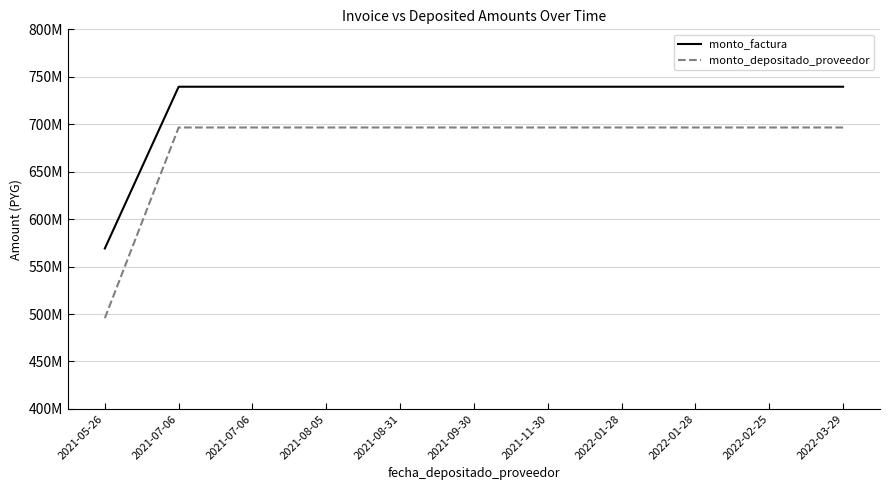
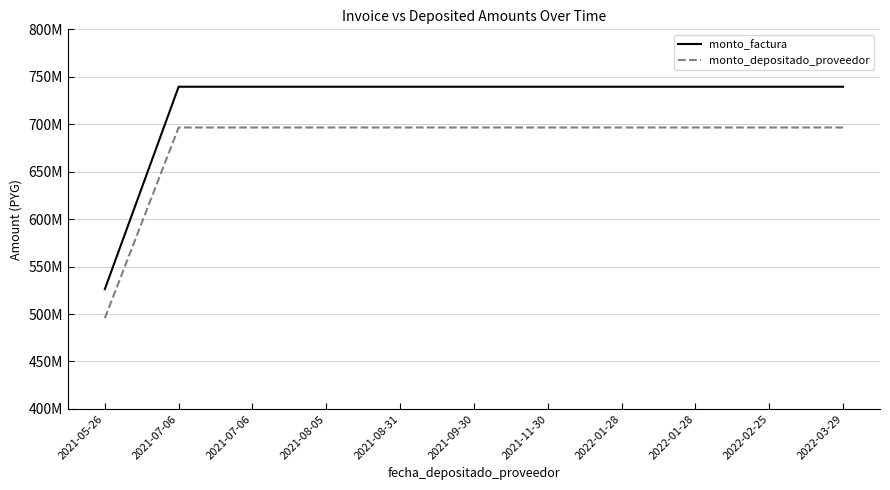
  {
    "monto_factura": {
-     "2021-05-26": 570000000,
+     "2021-05-26": 530000000,
      "2021-08-05": 740000000,
      "2021-08-31": 740000000,
      "2021-09-30": 740000000,
      "2021-11-30": 740000000,
      "2022-02-25": 740000000,
      "2022-03-29": 740000000
    },
    "monto_depositado_proveedor": {
      "2021-05-26": 500000000,
      "2021-08-05": 700000000,
      "2021-08-31": 700000000,
      "2021-09-30": 700000000,
      "2021-11-30": 700000000,
      "2022-02-25": 700000000,
      "2022-03-29": 700000000
    }
  }
